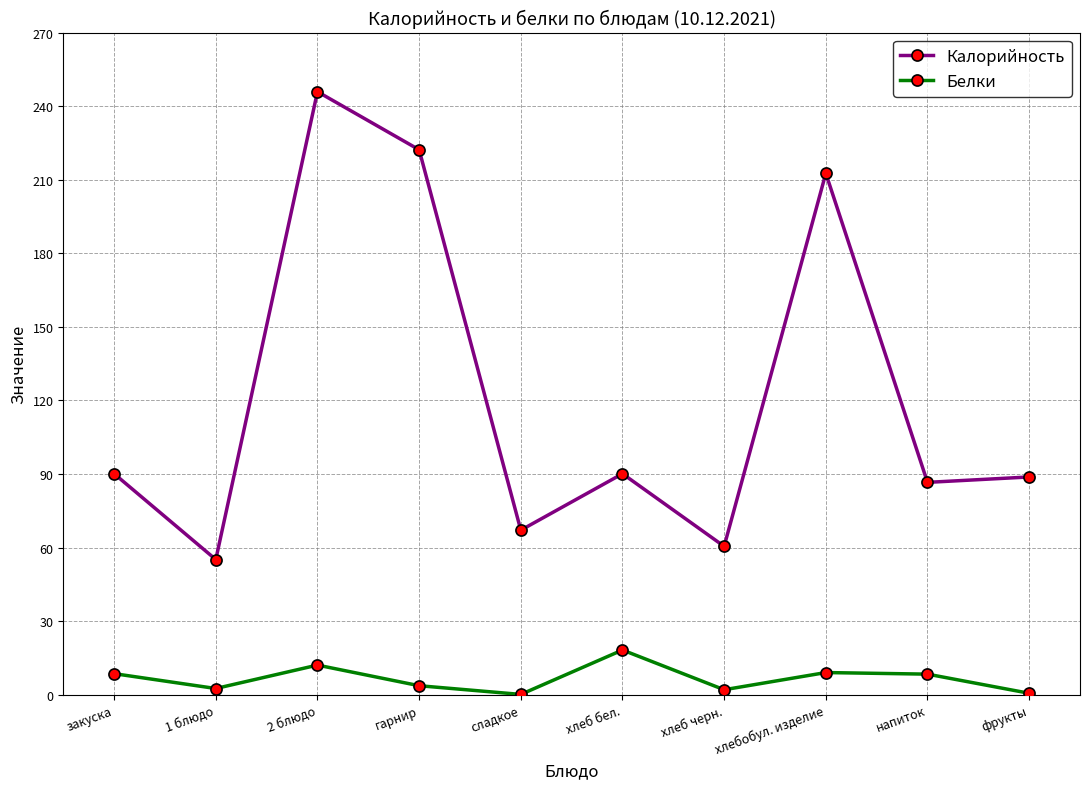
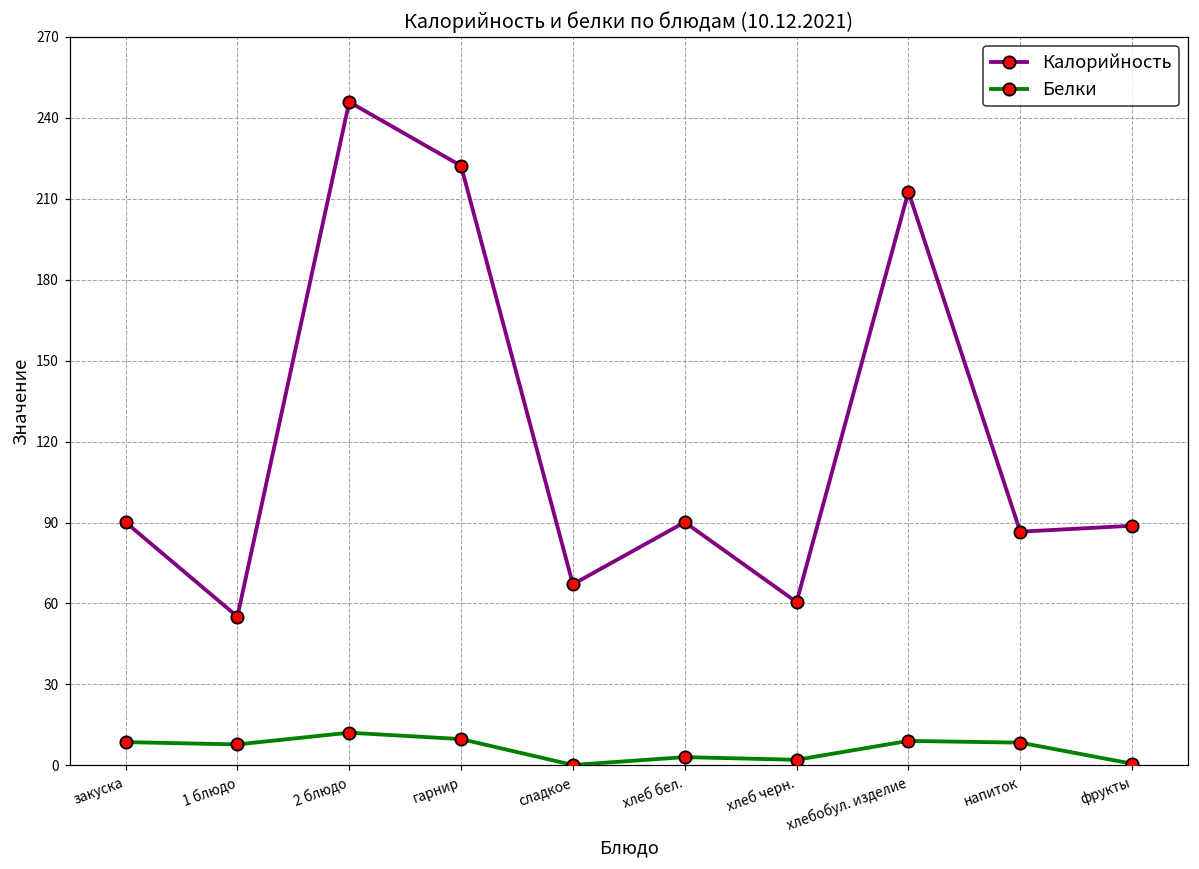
  {
    "Калорийность": {
      "закуска": 90,
      "1 блюдо": 55,
      "2 блюдо": 246,
      "гарнир": 222,
      "сладкое": 67,
      "хлеб бел.": 90,
      "хлеб черн.": 61,
      "хлебобул. изделие": 213,
      "напиток": 87,
      "фрукты": 89
    },
    "Белки": {
      "закуска": 9,
-     "1 блюдо": 3,
+     "1 блюдо": 8,
      "2 блюдо": 12,
-     "гарнир": 4,
+     "гарнир": 10,
      "сладкое": 0,
-     "хлеб бел.": 18,
+     "хлеб бел.": 3,
      "хлеб черн.": 2,
      "хлебобул. изделие": 9,
      "напиток": 8,
      "фрукты": 1
    }
  }
